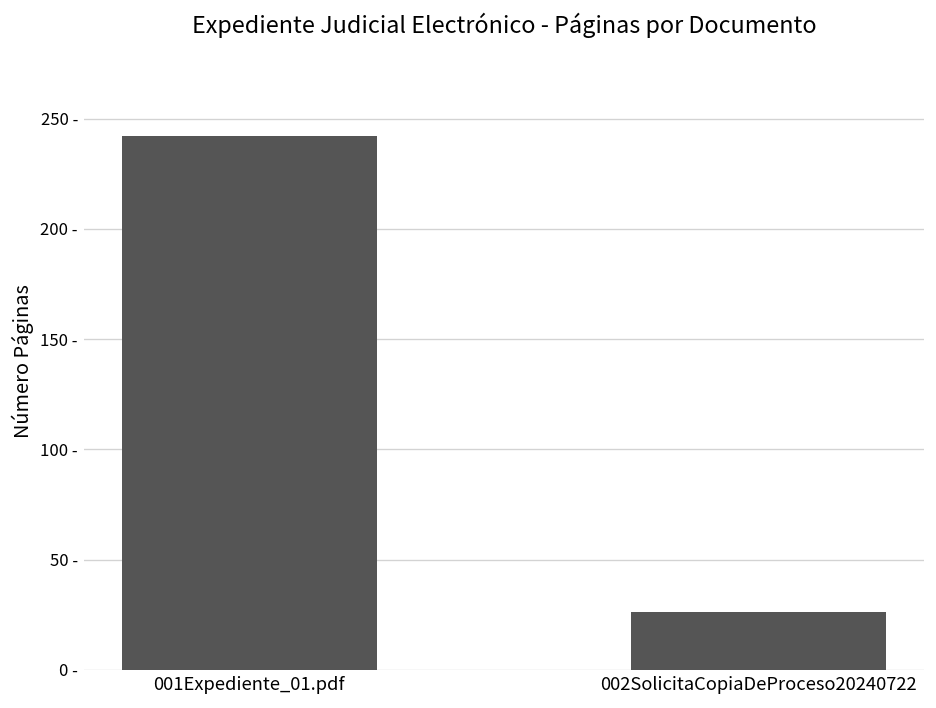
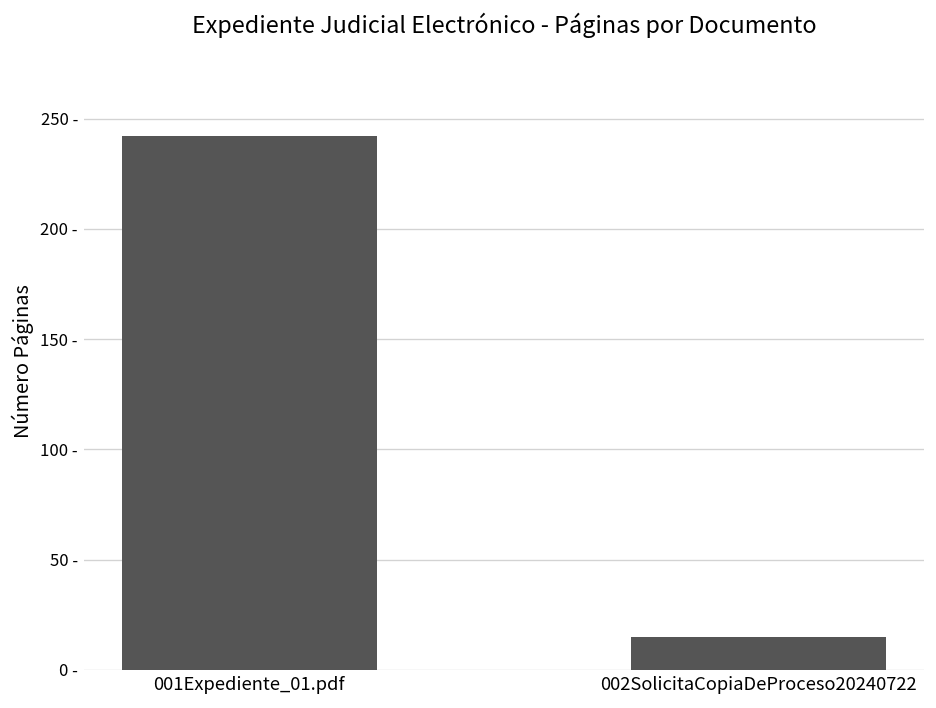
  {
    "001Expediente_01.pdf": "242 -",
-   "002SolicitaCopiaDeProceso20240722": "26 -"
+   "002SolicitaCopiaDeProceso20240722": "15 -"
  }
